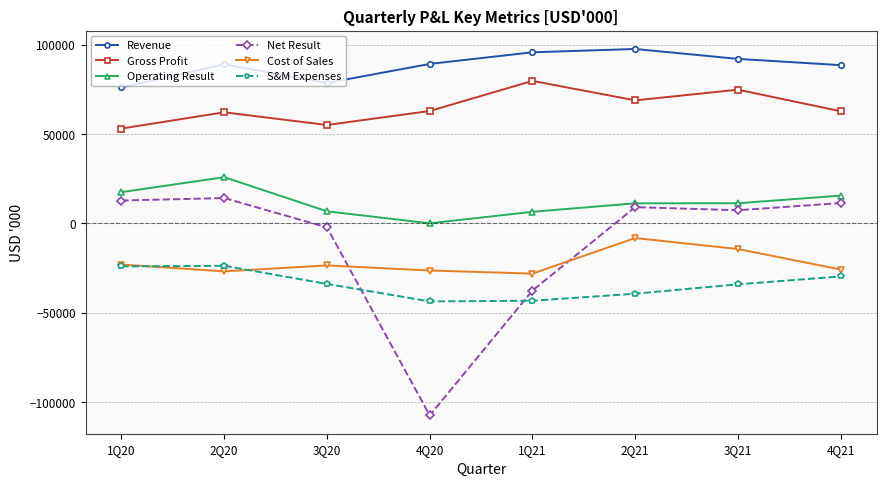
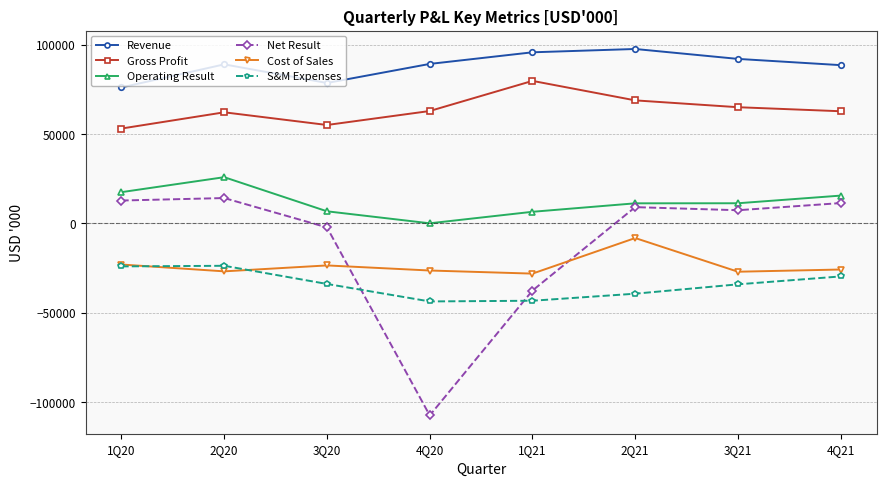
  {
    "Revenue": {
      "1Q20": 76000,
      "4Q20": 89000,
      "1Q21": 96000,
      "2Q21": 98000,
      "3Q21": 92000,
      "4Q21": 89000
    },
    "Gross Profit": {
      "1Q20": 53000,
      "2Q20": 62000,
      "3Q20": 55000,
      "4Q20": 63000,
      "1Q21": 80000,
      "2Q21": 69000,
-     "3Q21": 75000,
+     "3Q21": 65000,
      "4Q21": 63000
    },
    "Net Result": {
      "1Q20": 13000,
      "2Q20": 14000,
      "3Q20": -2000,
      "4Q20": -107000,
      "1Q21": -38000,
      "2Q21": 9000,
      "3Q21": 7000,
      "4Q21": 11000
    },
    "Cost of Sales": {
      "2Q20": -27000,
      "3Q20": -23000,
      "4Q20": -26000,
      "1Q21": -28000,
      "2Q21": -8000,
-     "3Q21": -14000,
+     "3Q21": -27000,
      "4Q21": -26000
    }
  }
